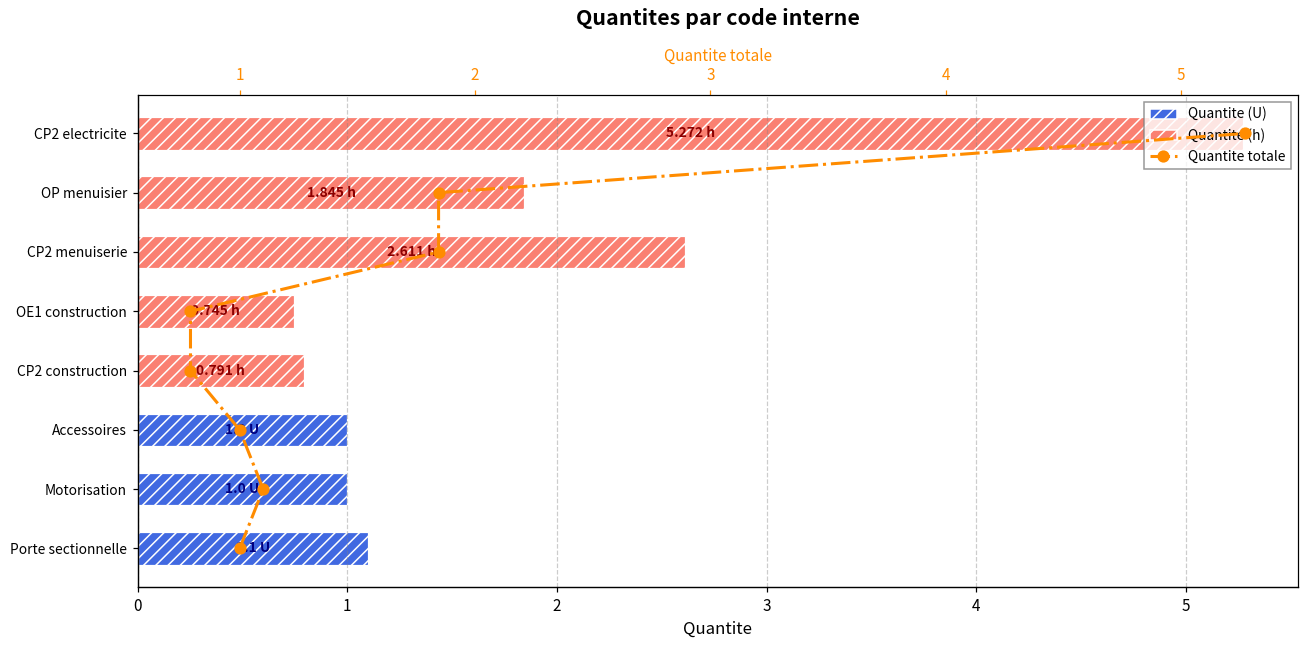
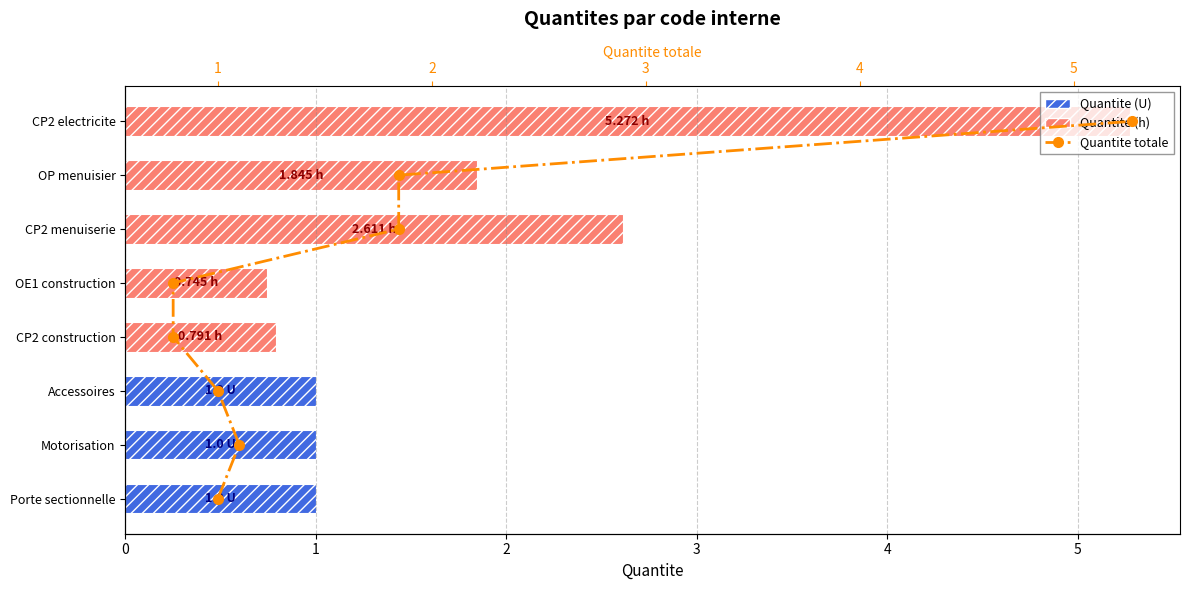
  {
    "Quantite (U)": {
      "Motorisation": 1.0,
-     "Porte sectionnelle": 1.1
+     "Porte sectionnelle": 1.0
    },
    "Quantite (h)": {
      "OP menuisier": 1.845,
      "CP2 menuiserie": 2.611,
      "CP2 construction": 0.791
    }
  }
